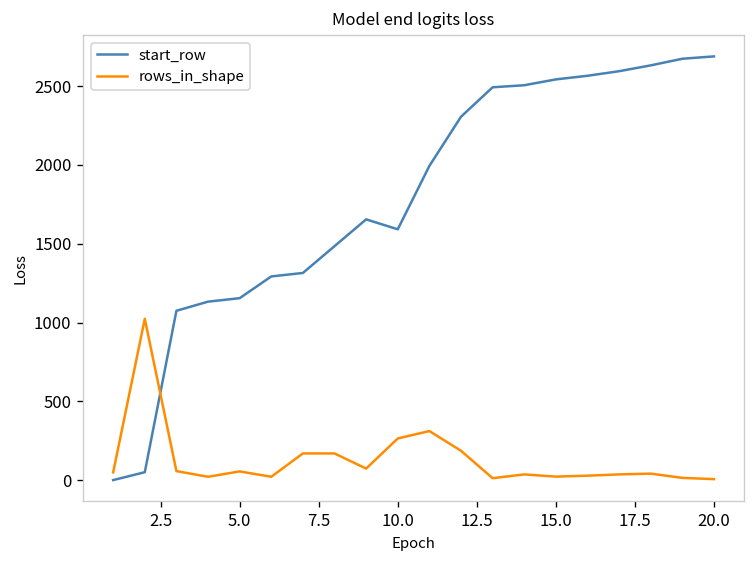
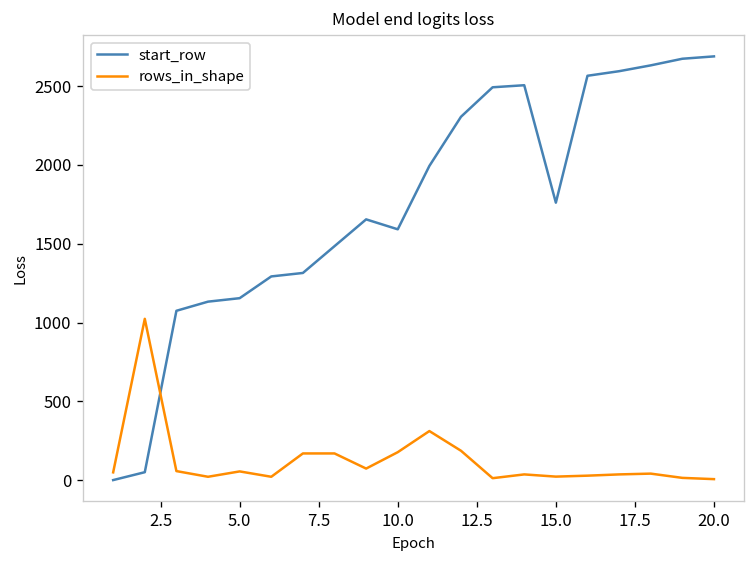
  {
    "start_row": {
      "5.0": 1160,
      "10.0": 1590,
-     "15.0": 2540,
+     "15.0": 1760,
      "20.0": 2690
    },
    "rows_in_shape": {
      "5.0": 60,
-     "10.0": 270,
+     "10.0": 180,
      "15.0": 20,
      "20.0": 10
    }
  }
